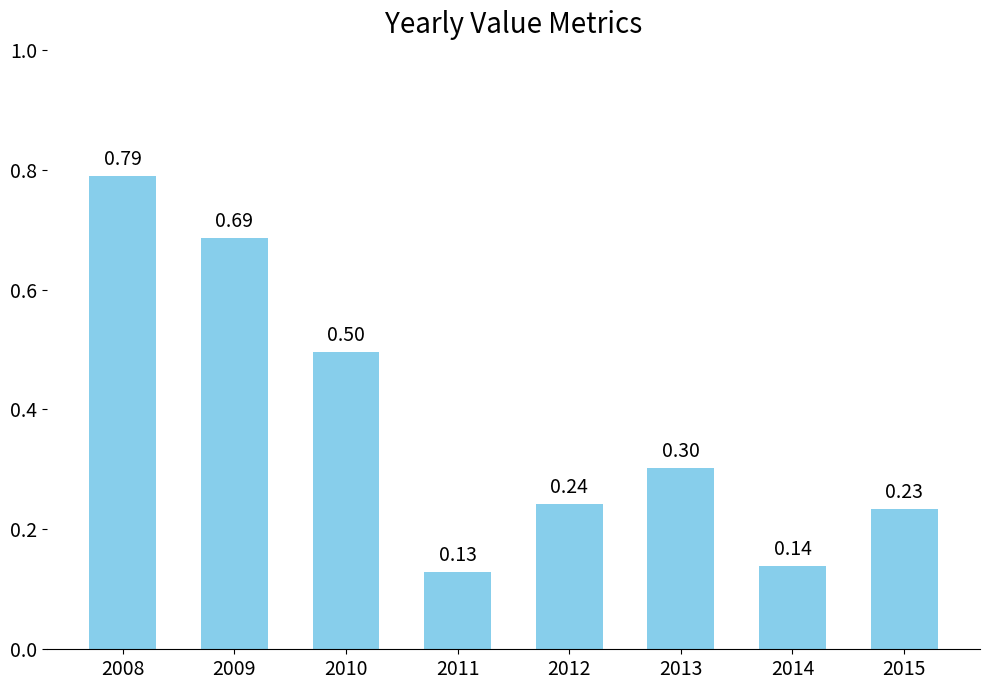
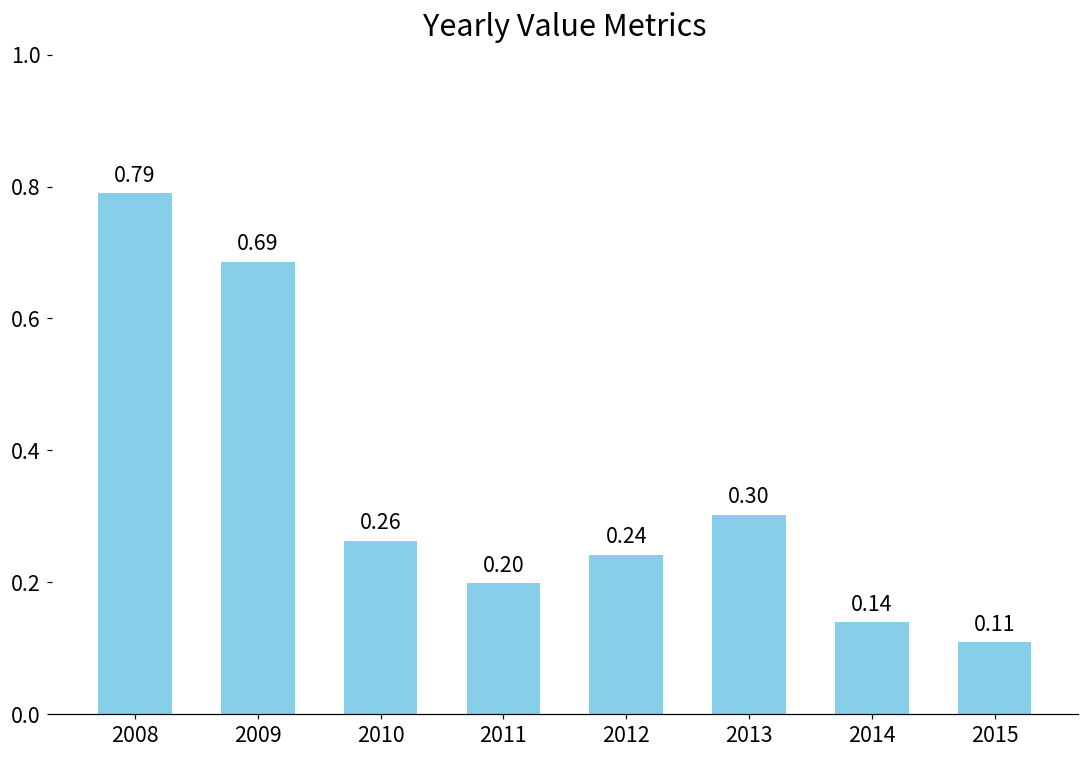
  {
    "2008": 0.79,
    "2009": 0.69,
-   "2010": 0.50,
-   "2011": 0.13,
+   "2010": 0.26,
+   "2011": 0.20,
    "2012": 0.24,
    "2013": 0.30,
    "2014": 0.14,
-   "2015": 0.23
+   "2015": 0.11
  }
